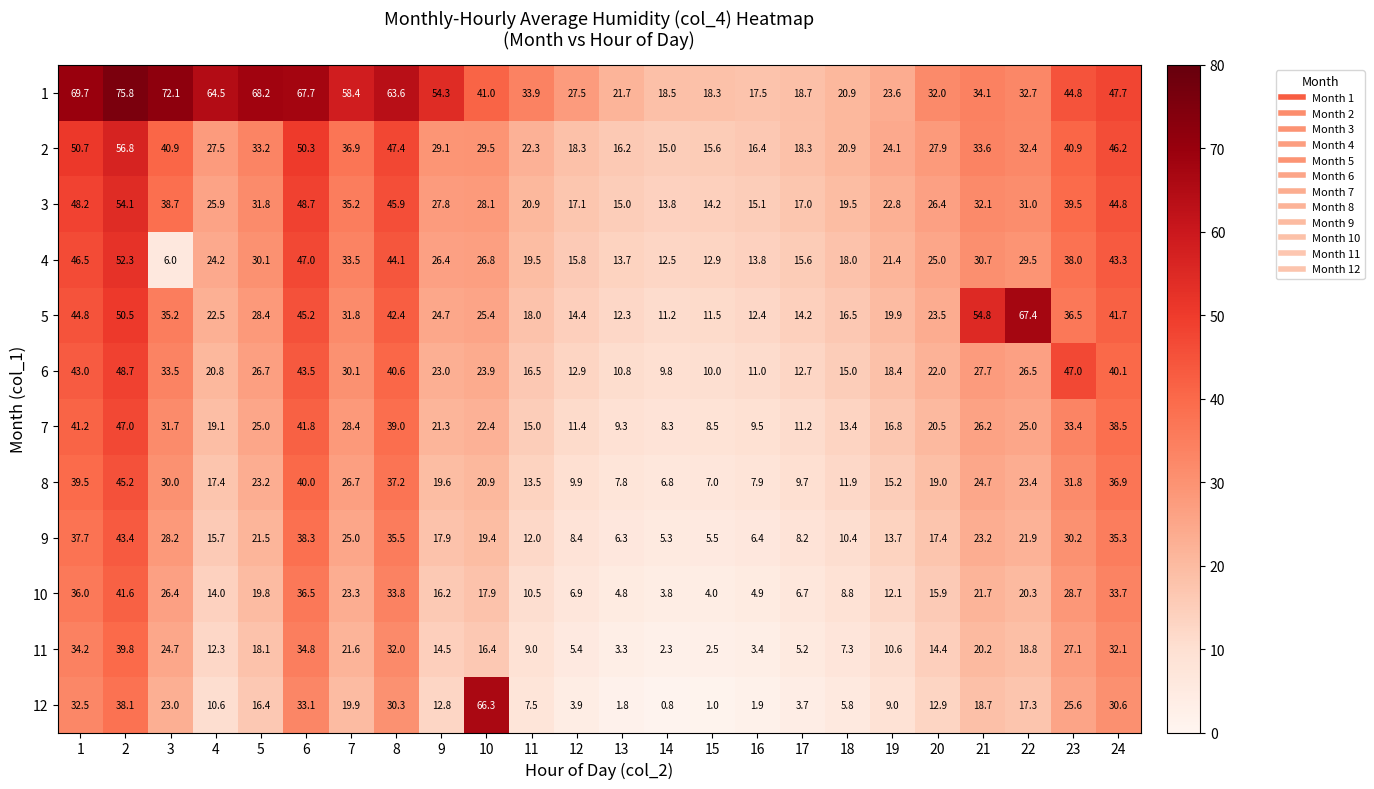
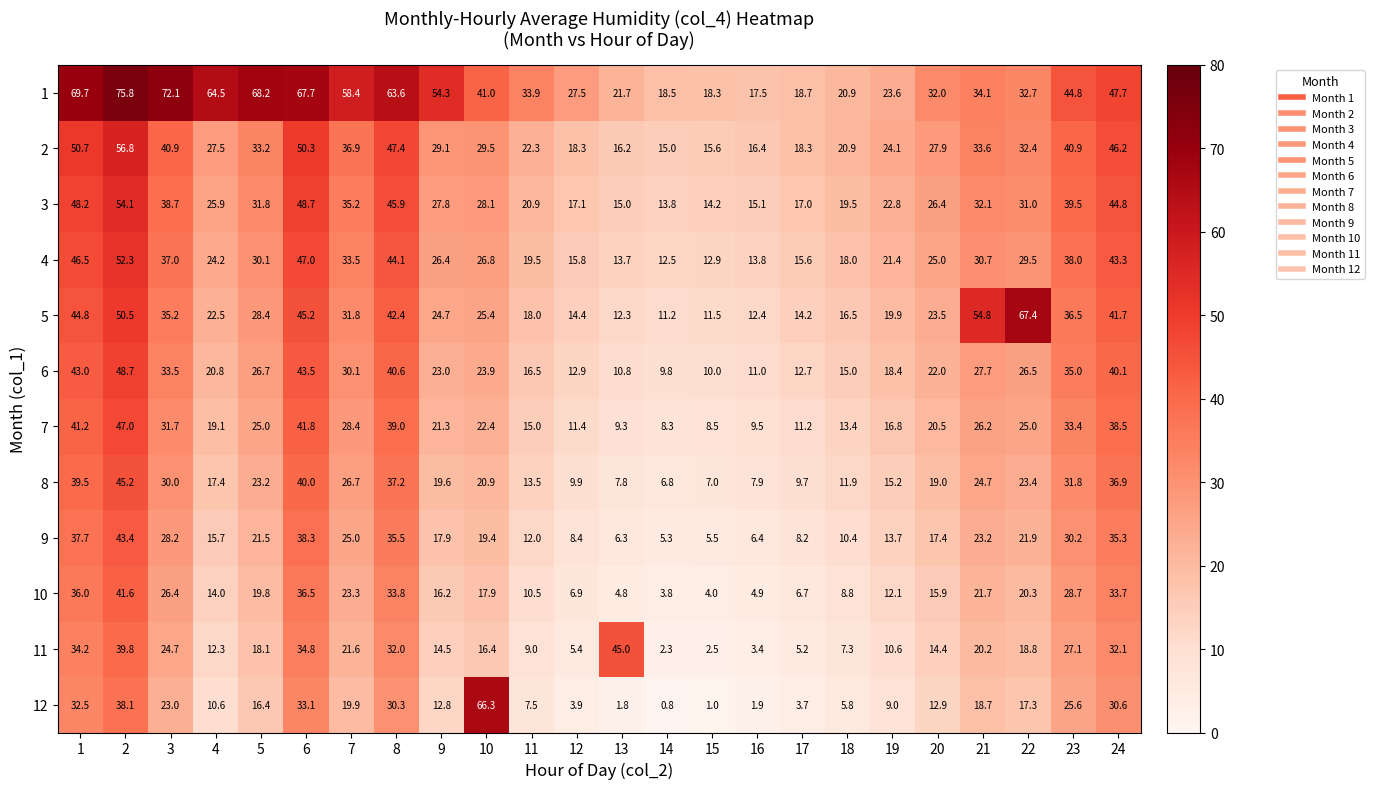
  {
    "4": {
      "1": 46.5,
      "2": 52.3,
-     "3": 6.0,
+     "3": 37.0,
      "4": 24.2,
      "5": 30.1,
      "6": 47.0,
      "7": 33.5,
      "8": 44.1,
      "9": 26.4,
      "10": 26.8,
      "11": 19.5,
      "12": 15.8,
      "13": 13.7,
      "14": 12.5,
      "15": 12.9,
      "16": 13.8,
      "17": 15.6,
      "18": 18.0,
      "19": 21.4,
      "20": 25.0,
      "21": 30.7,
      "22": 29.5,
      "23": 38.0,
      "24": 43.3
    },
    "6": {
      "1": 43.0,
      "2": 48.7,
      "3": 33.5,
      "4": 20.8,
      "5": 26.7,
      "6": 43.5,
      "7": 30.1,
      "8": 40.6,
      "9": 23.0,
      "10": 23.9,
      "11": 16.5,
      "12": 12.9,
      "13": 10.8,
      "14": 9.8,
      "15": 10.0,
      "16": 11.0,
      "17": 12.7,
      "18": 15.0,
      "19": 18.4,
      "20": 22.0,
      "21": 27.7,
      "22": 26.5,
-     "23": 47.0,
+     "23": 35.0,
      "24": 40.1
    },
    "11": {
      "1": 34.2,
      "2": 39.8,
      "3": 24.7,
      "4": 12.3,
      "5": 18.1,
      "6": 34.8,
      "7": 21.6,
      "8": 32.0,
      "9": 14.5,
      "10": 16.4,
      "11": 9.0,
      "12": 5.4,
-     "13": 3.3,
+     "13": 45.0,
      "14": 2.3,
      "15": 2.5,
      "16": 3.4,
      "17": 5.2,
      "18": 7.3,
      "19": 10.6,
      "20": 14.4,
      "21": 20.2,
      "22": 18.8,
      "23": 27.1,
      "24": 32.1
    }
  }
